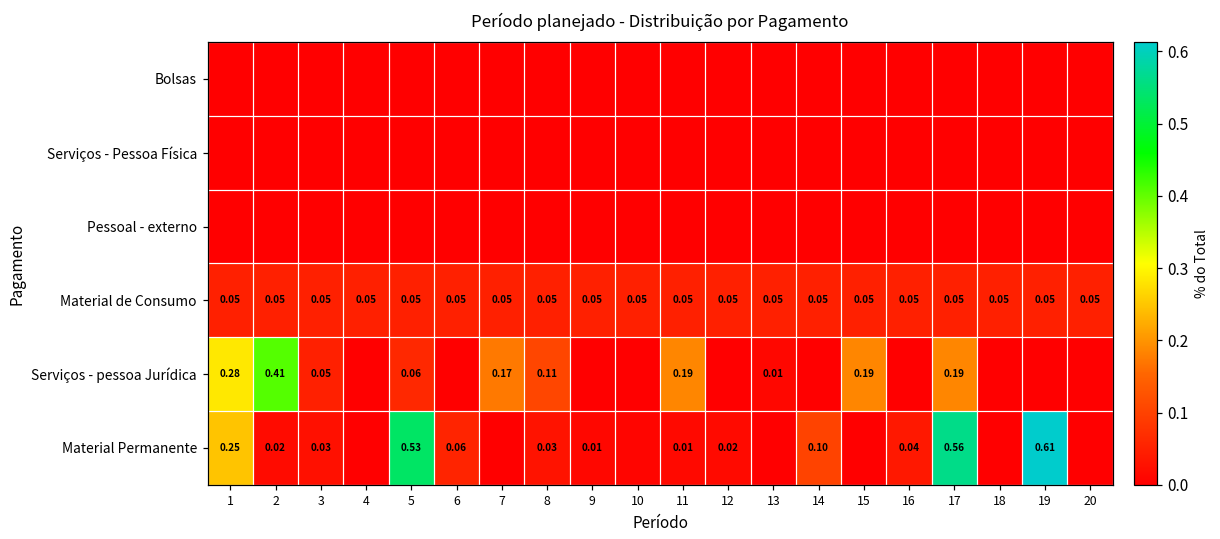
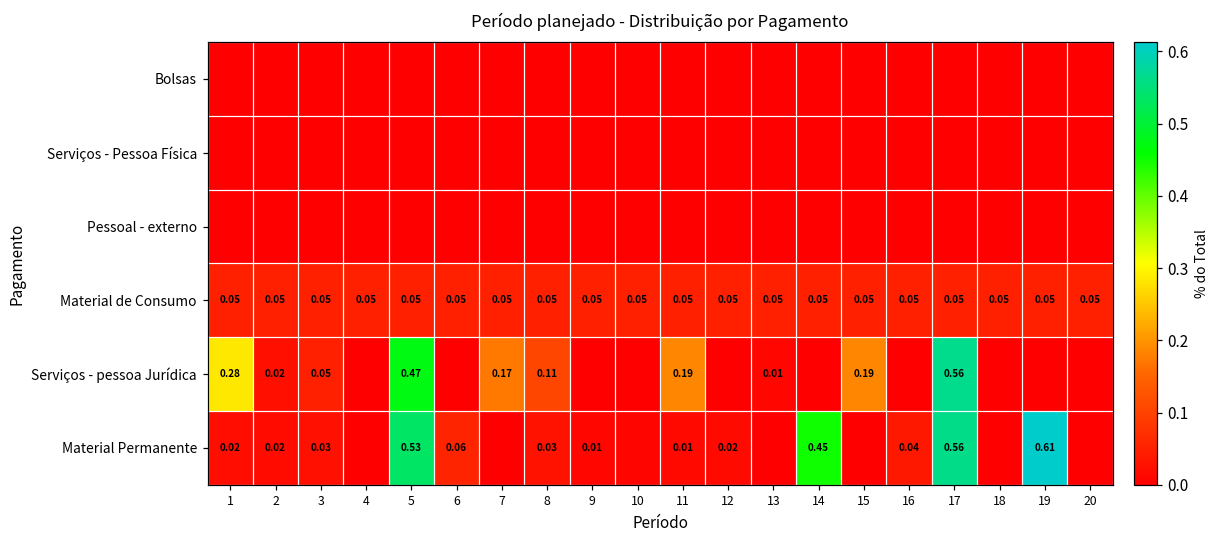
  {
    "Material de Consumo": {
      "1": 0.05,
      "2": 0.05,
      "3": 0.05,
      "4": 0.05,
      "5": 0.05,
      "6": 0.05,
      "7": 0.05,
      "8": 0.05,
      "9": 0.05,
      "10": 0.05,
      "11": 0.05,
      "12": 0.05,
      "13": 0.05,
      "14": 0.05,
      "15": 0.05,
      "16": 0.05,
      "17": 0.05,
      "18": 0.05,
      "19": 0.05,
      "20": 0.05
    },
    "Serviços - pessoa Jurídica": {
      "1": 0.28,
-     "2": 0.41,
+     "2": 0.02,
      "3": 0.05,
-     "5": 0.06,
+     "5": 0.47,
      "7": 0.17,
      "8": 0.11,
      "11": 0.19,
      "13": 0.01,
      "15": 0.19,
-     "17": 0.19
+     "17": 0.56
    },
    "Material Permanente": {
-     "1": 0.25,
+     "1": 0.02,
      "2": 0.02,
      "3": 0.03,
      "5": 0.53,
      "6": 0.06,
      "8": 0.03,
      "9": 0.01,
      "11": 0.01,
      "12": 0.02,
-     "14": 0.10,
+     "14": 0.45,
      "16": 0.04,
      "17": 0.56,
      "19": 0.61
    }
  }
